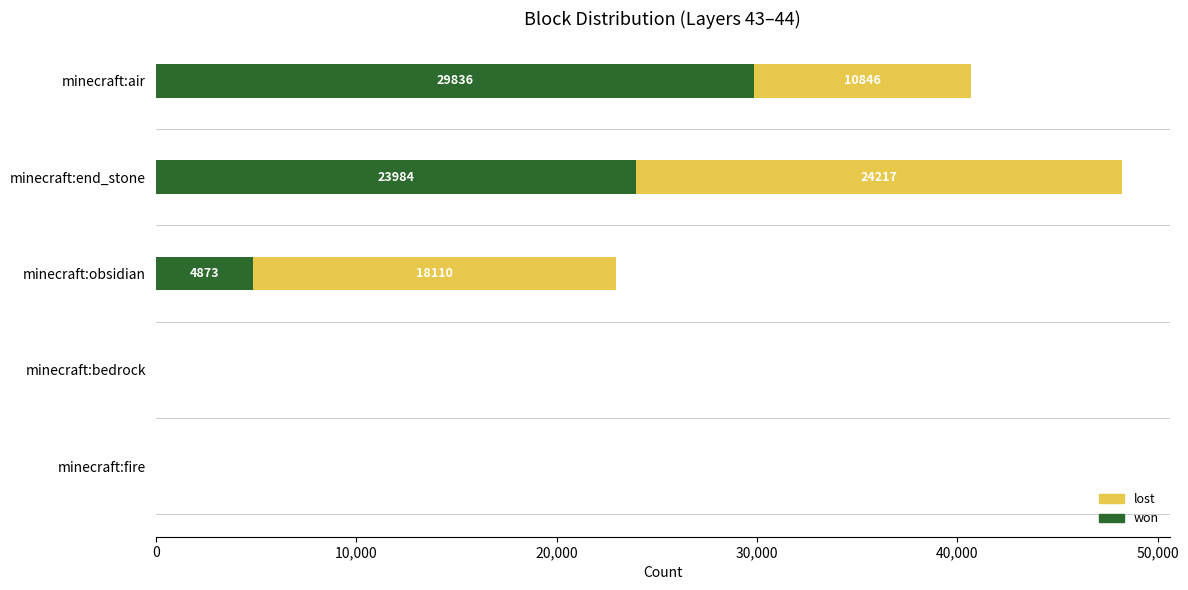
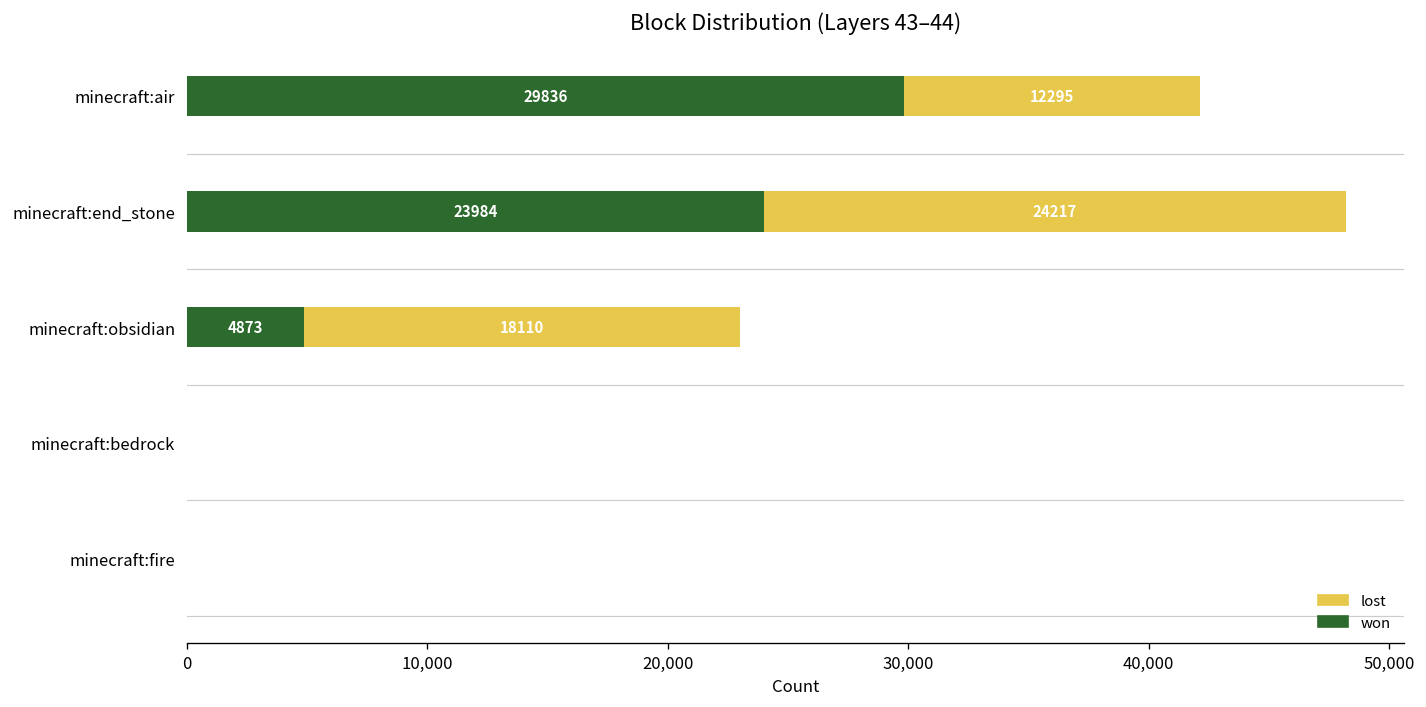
  {
    "won": {
      "minecraft:air": 29836,
      "minecraft:end_stone": 23984,
      "minecraft:obsidian": 4873
    },
    "lost": {
-     "minecraft:air": 10846,
+     "minecraft:air": 12295,
      "minecraft:end_stone": 24217,
      "minecraft:obsidian": 18110
    }
  }
